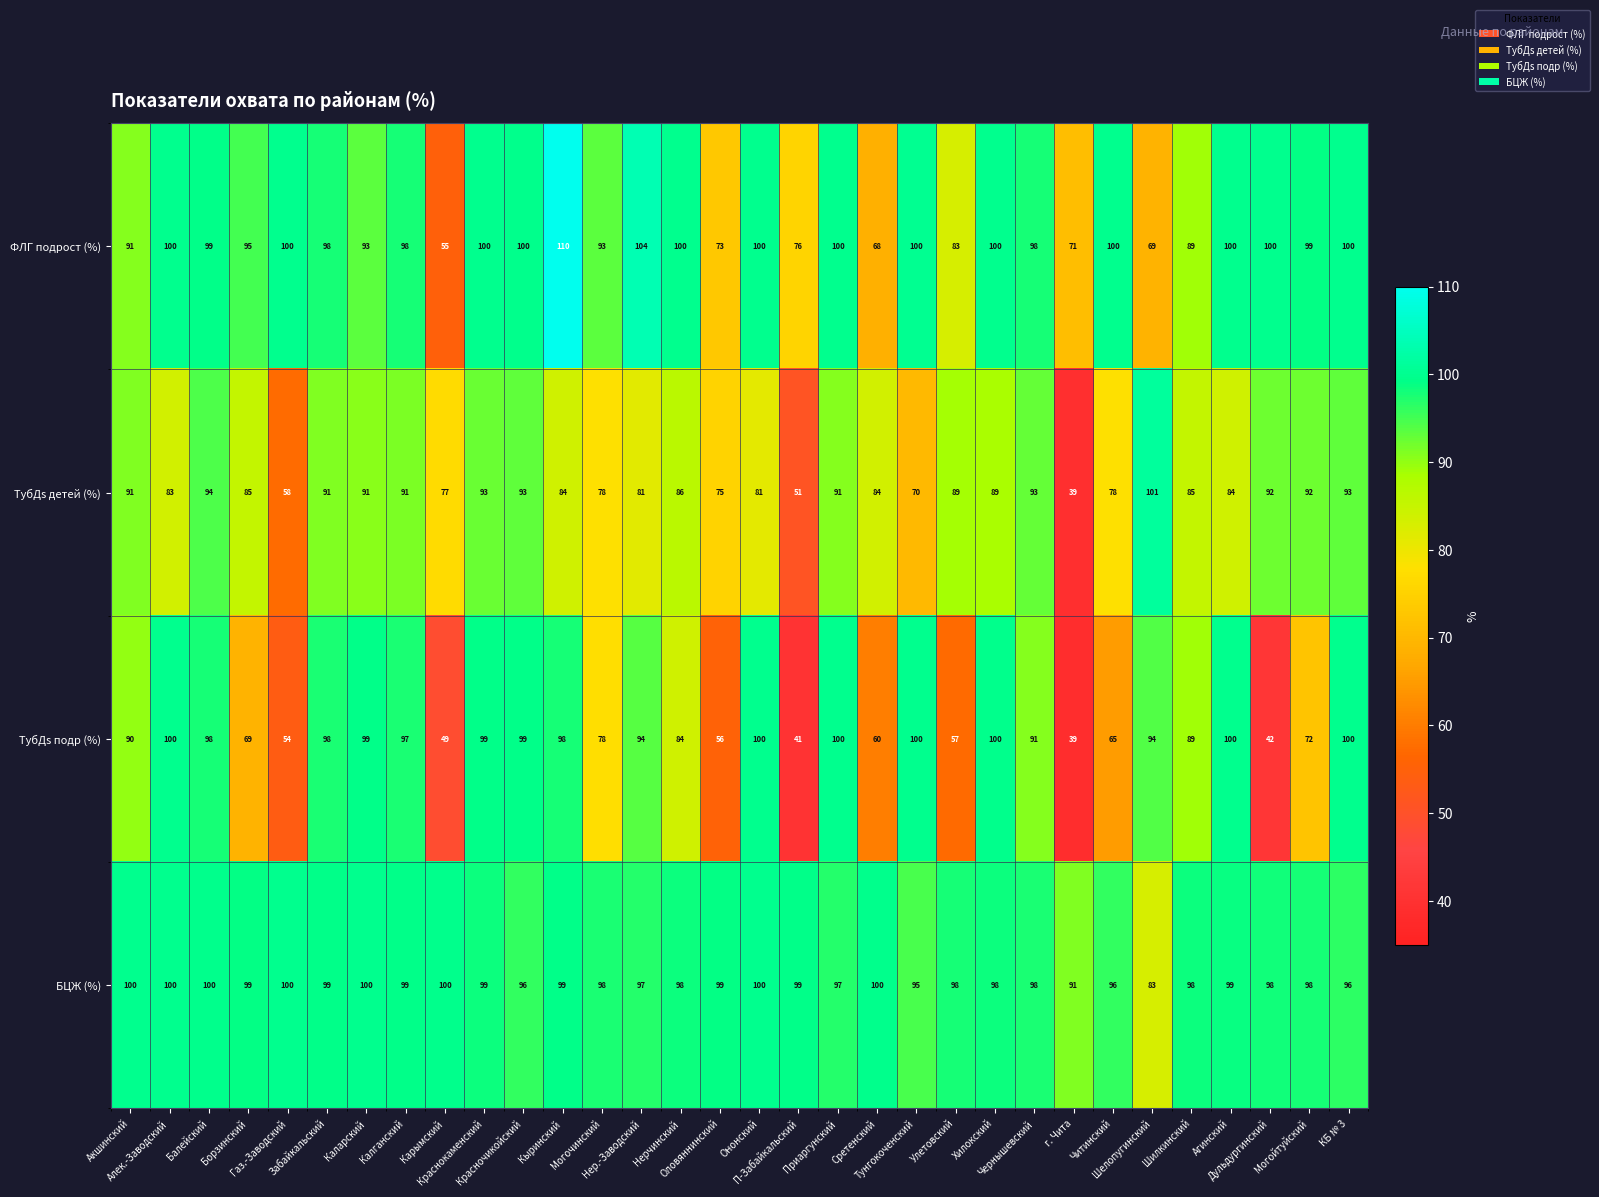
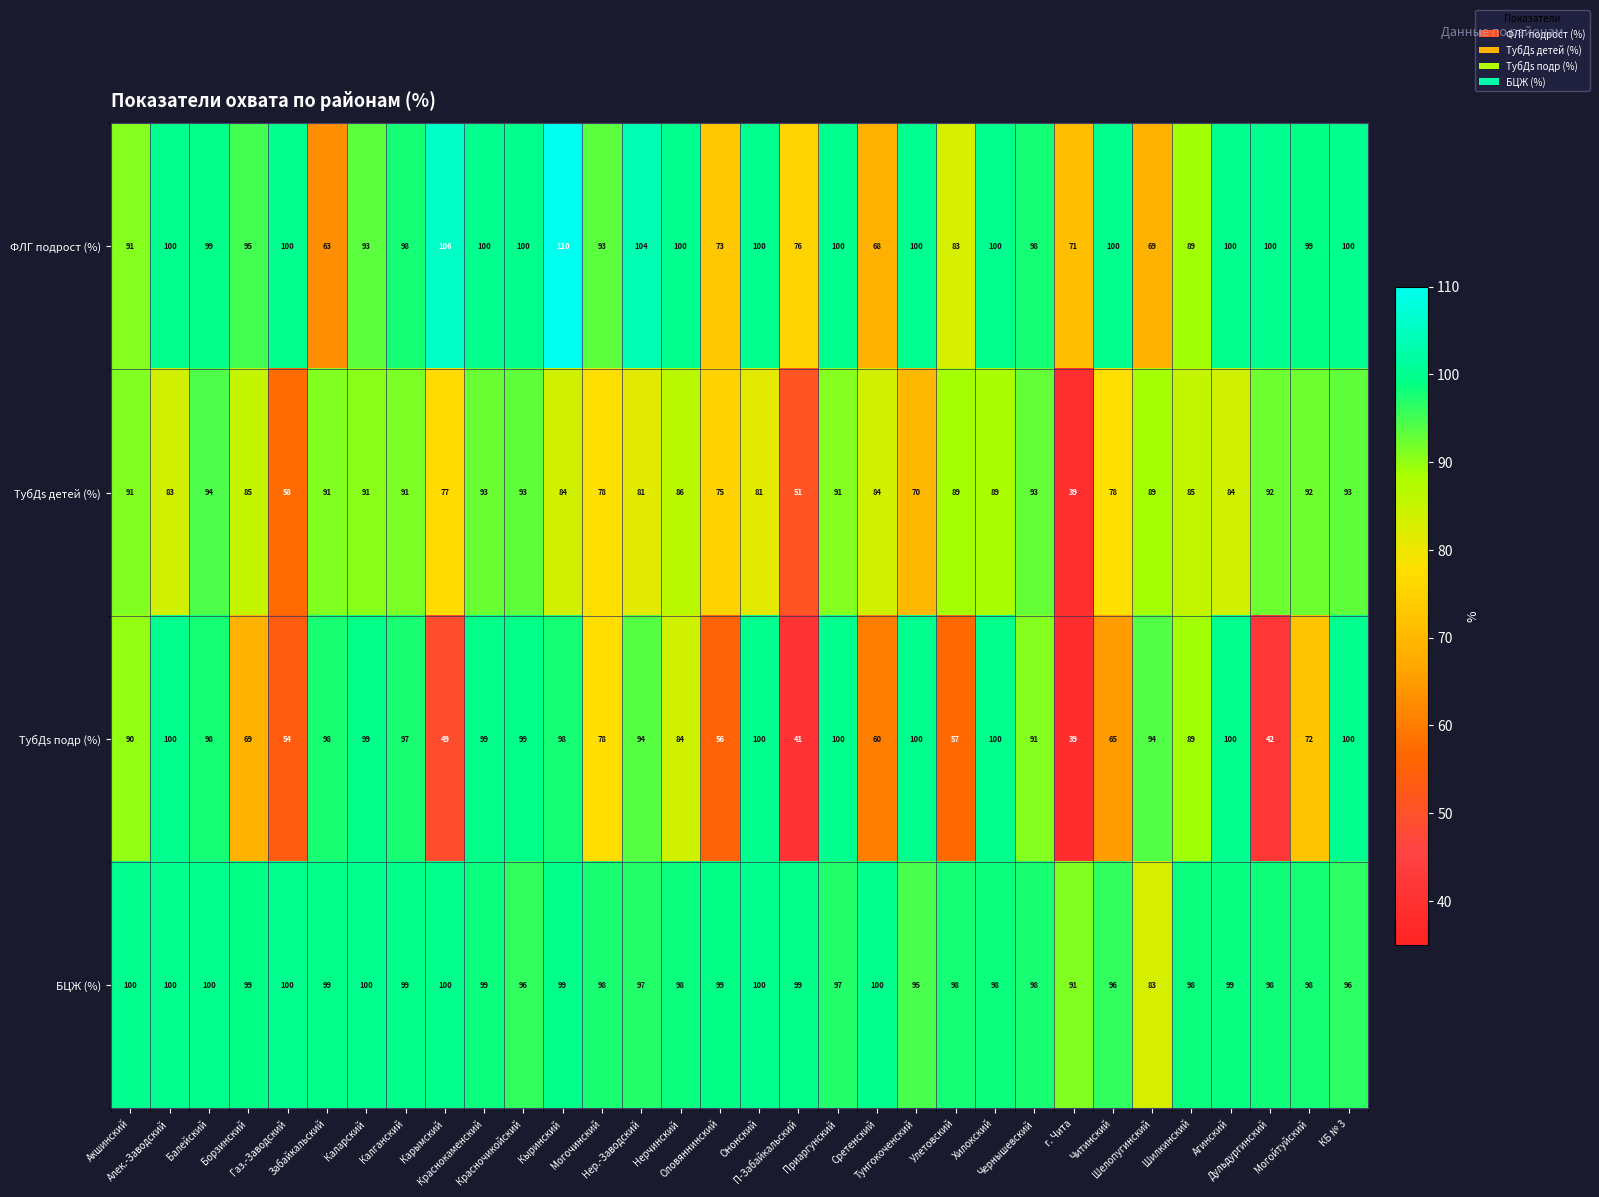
  {
    "ФЛГ подрост (%)": {
      "Акшинский": 91,
      "Алек.-Заводский": 100,
      "Балейский": 99,
      "Борзинский": 95,
      "Газ.-Заводский": 100,
-     "Забайкальский": 98,
+     "Забайкальский": 63,
      "Каларский": 93,
      "Калганский": 98,
-     "Карымский": 55,
+     "Карымский": 106,
      "Краснокаменский": 100,
      "Красночикойский": 100,
      "Кыринский": 110,
      "Могочинский": 93,
      "Нер.-Заводский": 104,
      "Нерчинский": 100,
      "Оловяннинский": 73,
      "Ононский": 100,
      "П-Забайкальский": 76,
      "Приаргунский": 100,
      "Сретенский": 68,
      "Тунгокоченский": 100,
      "Улетовский": 83,
      "Хилокский": 100,
      "Чернышевский": 98,
      "г. Чита": 71,
      "Читинский": 100,
      "Шелопугинский": 69,
      "Шилкинский": 89,
      "Агинский": 100,
      "Дульдургинский": 100,
      "Могойтуйский": 99,
      "КБ № 3": 100
    },
    "ТубДs детей (%)": {
      "Акшинский": 91,
      "Алек.-Заводский": 83,
      "Балейский": 94,
      "Борзинский": 85,
      "Газ.-Заводский": 58,
      "Забайкальский": 91,
      "Каларский": 91,
      "Калганский": 91,
      "Карымский": 77,
      "Краснокаменский": 93,
      "Красночикойский": 93,
      "Кыринский": 84,
      "Могочинский": 78,
      "Нер.-Заводский": 81,
      "Нерчинский": 86,
      "Оловяннинский": 75,
      "Ононский": 81,
      "П-Забайкальский": 51,
      "Приаргунский": 91,
      "Сретенский": 84,
      "Тунгокоченский": 70,
      "Улетовский": 89,
      "Хилокский": 89,
      "Чернышевский": 93,
      "г. Чита": 39,
      "Читинский": 78,
-     "Шелопугинский": 101,
+     "Шелопугинский": 89,
      "Шилкинский": 85,
      "Агинский": 84,
      "Дульдургинский": 92,
      "Могойтуйский": 92,
      "КБ № 3": 93
    },
    "ТубДs подр (%)": {
      "Акшинский": 90,
      "Алек.-Заводский": 100,
      "Балейский": 98,
      "Борзинский": 69,
      "Газ.-Заводский": 54,
      "Забайкальский": 98,
      "Каларский": 99,
      "Калганский": 97,
      "Карымский": 49,
      "Краснокаменский": 99,
      "Красночикойский": 99,
      "Кыринский": 98,
      "Могочинский": 78,
      "Нер.-Заводский": 94,
      "Нерчинский": 84,
      "Оловяннинский": 56,
      "Ононский": 100,
      "П-Забайкальский": 41,
      "Приаргунский": 100,
      "Сретенский": 60,
      "Тунгокоченский": 100,
      "Улетовский": 57,
      "Хилокский": 100,
      "Чернышевский": 91,
      "г. Чита": 39,
      "Читинский": 65,
      "Шелопугинский": 94,
      "Шилкинский": 89,
      "Агинский": 100,
      "Дульдургинский": 42,
      "Могойтуйский": 72,
      "КБ № 3": 100
    },
    "БЦЖ (%)": {
      "Акшинский": 100,
      "Алек.-Заводский": 100,
      "Балейский": 100,
      "Борзинский": 99,
      "Газ.-Заводский": 100,
      "Забайкальский": 99,
      "Каларский": 100,
      "Калганский": 99,
      "Карымский": 100,
      "Краснокаменский": 99,
      "Красночикойский": 96,
      "Кыринский": 99,
      "Могочинский": 98,
      "Нер.-Заводский": 97,
      "Нерчинский": 98,
      "Оловяннинский": 99,
      "Ононский": 100,
      "П-Забайкальский": 99,
      "Приаргунский": 97,
      "Сретенский": 100,
      "Тунгокоченский": 95,
      "Улетовский": 98,
      "Хилокский": 98,
      "Чернышевский": 98,
      "г. Чита": 91,
      "Читинский": 96,
      "Шелопугинский": 83,
      "Шилкинский": 98,
      "Агинский": 99,
      "Дульдургинский": 98,
      "Могойтуйский": 98,
      "КБ № 3": 96
    }
  }
